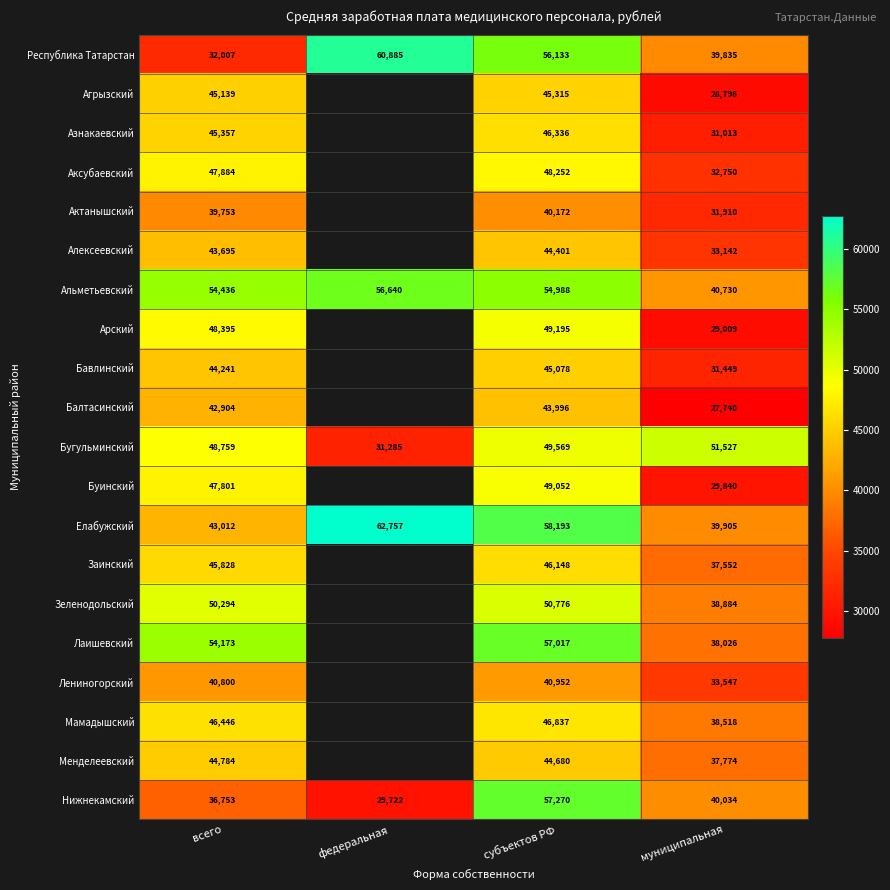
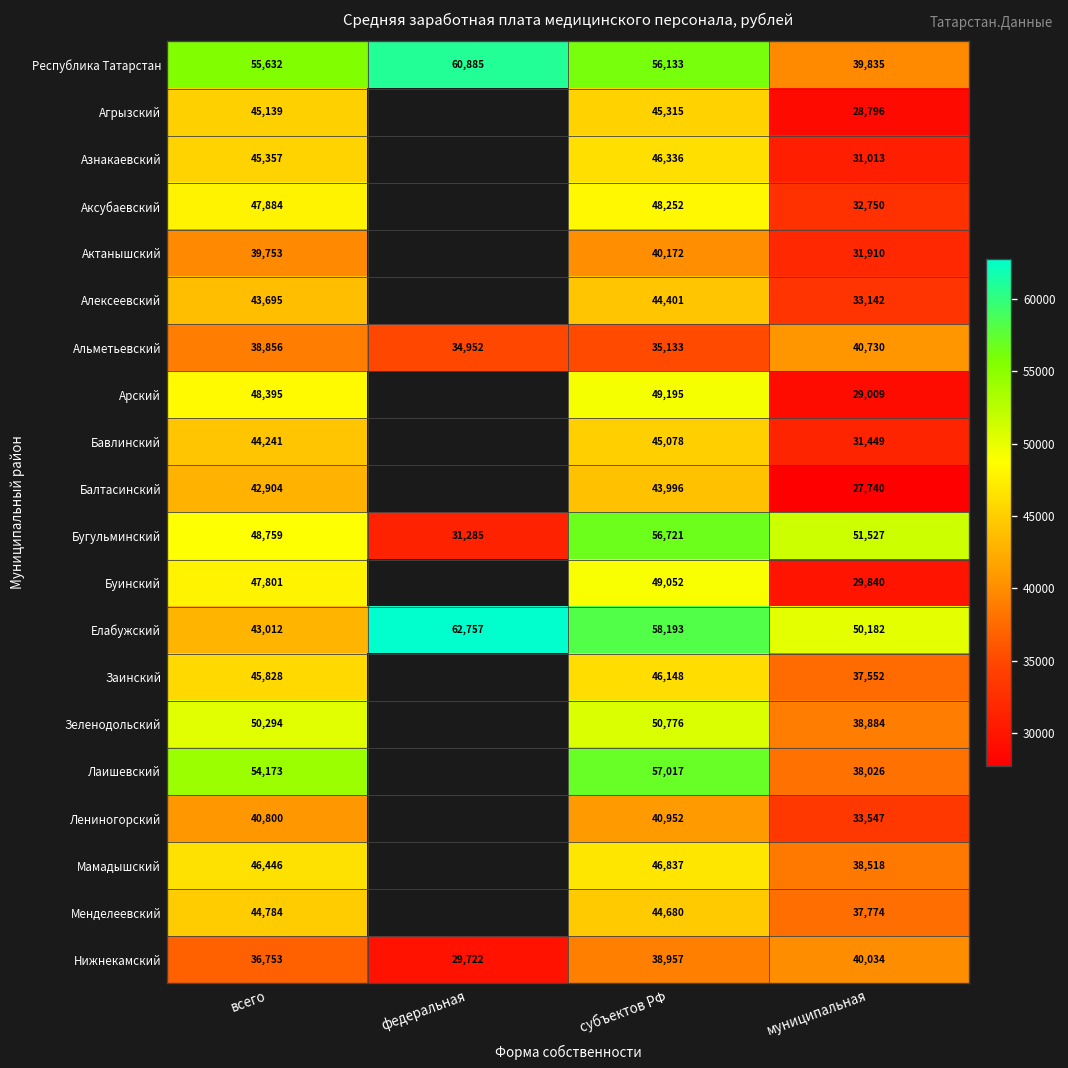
  {
    "Республика Татарстан": {
-     "всего": "32,007",
+     "всего": "55,632",
      "федеральная": "60,885",
      "субъектов РФ": "56,133",
      "муниципальная": "39,835"
    },
    "Агрызский": {
      "всего": "45,139",
      "субъектов РФ": "45,315",
      "муниципальная": "28,796"
    },
    "Азнакаевский": {
      "всего": "45,357",
      "субъектов РФ": "46,336",
      "муниципальная": "31,013"
    },
    "Аксубаевский": {
      "всего": "47,884",
      "субъектов РФ": "48,252",
      "муниципальная": "32,750"
    },
    "Актанышский": {
      "всего": "39,753",
      "субъектов РФ": "40,172",
      "муниципальная": "31,910"
    },
    "Алексеевский": {
      "всего": "43,695",
      "субъектов РФ": "44,401",
      "муниципальная": "33,142"
    },
    "Альметьевский": {
-     "всего": "54,436",
-     "федеральная": "56,640",
-     "субъектов РФ": "54,988",
+     "всего": "38,856",
+     "федеральная": "34,952",
+     "субъектов РФ": "35,133",
      "муниципальная": "40,730"
    },
    "Арский": {
      "всего": "48,395",
      "субъектов РФ": "49,195",
      "муниципальная": "29,009"
    },
    "Бавлинский": {
      "всего": "44,241",
      "субъектов РФ": "45,078",
      "муниципальная": "31,449"
    },
    "Балтасинский": {
      "всего": "42,904",
      "субъектов РФ": "43,996",
      "муниципальная": "27,740"
    },
    "Бугульминский": {
      "всего": "48,759",
      "федеральная": "31,285",
-     "субъектов РФ": "49,569",
+     "субъектов РФ": "56,721",
      "муниципальная": "51,527"
    },
    "Буинский": {
      "всего": "47,801",
      "субъектов РФ": "49,052",
      "муниципальная": "29,840"
    },
    "Елабужский": {
      "всего": "43,012",
      "федеральная": "62,757",
      "субъектов РФ": "58,193",
-     "муниципальная": "39,905"
+     "муниципальная": "50,182"
    },
    "Заинский": {
      "всего": "45,828",
      "субъектов РФ": "46,148",
      "муниципальная": "37,552"
    },
    "Зеленодольский": {
      "всего": "50,294",
      "субъектов РФ": "50,776",
      "муниципальная": "38,884"
    },
    "Лаишевский": {
      "всего": "54,173",
      "субъектов РФ": "57,017",
      "муниципальная": "38,026"
    },
    "Лениногорский": {
      "всего": "40,800",
      "субъектов РФ": "40,952",
      "муниципальная": "33,547"
    },
    "Мамадышский": {
      "всего": "46,446",
      "субъектов РФ": "46,837",
      "муниципальная": "38,518"
    },
    "Менделеевский": {
      "всего": "44,784",
      "субъектов РФ": "44,680",
      "муниципальная": "37,774"
    },
    "Нижнекамский": {
      "всего": "36,753",
      "федеральная": "29,722",
-     "субъектов РФ": "57,270",
+     "субъектов РФ": "38,957",
      "муниципальная": "40,034"
    }
  }
